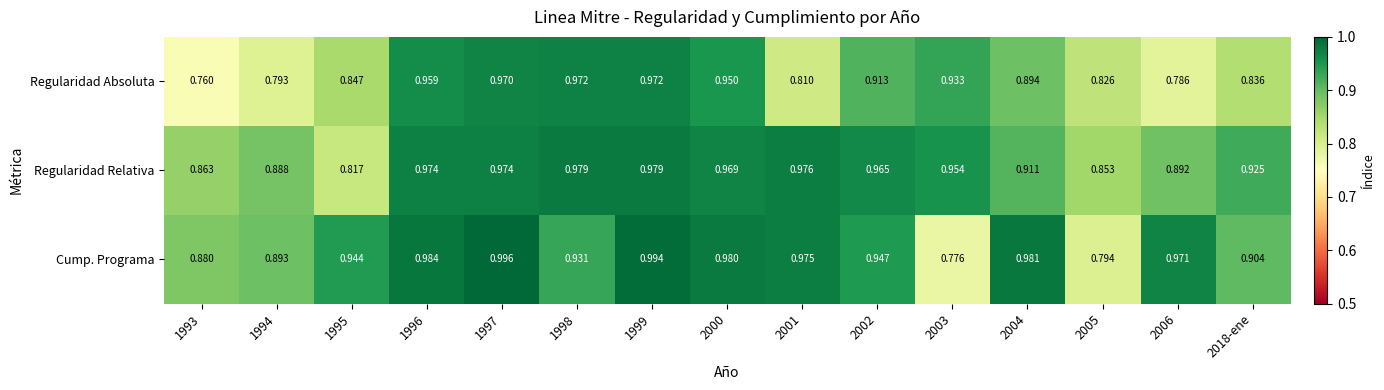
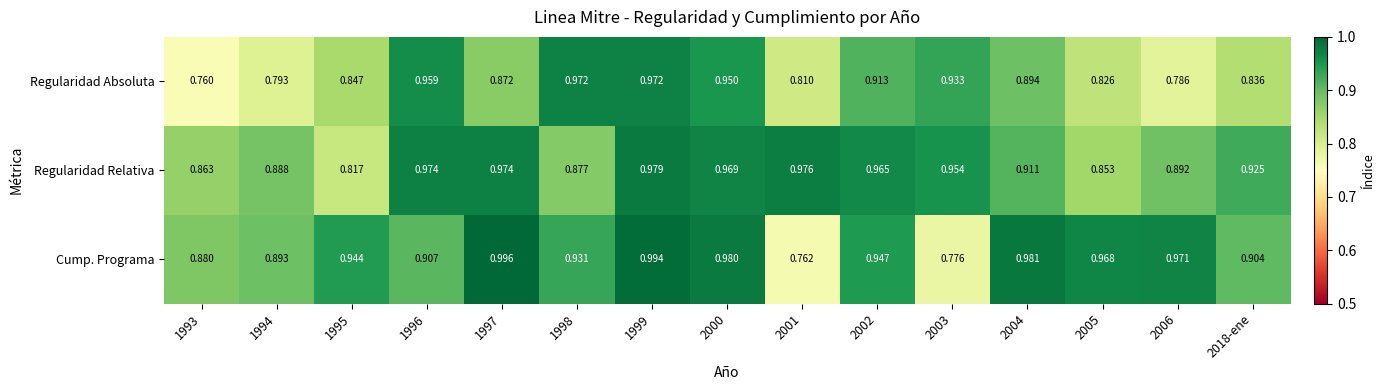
  {
    "Regularidad Absoluta": {
      "1993": 0.760,
      "1994": 0.793,
      "1995": 0.847,
      "1996": 0.959,
-     "1997": 0.970,
+     "1997": 0.872,
      "1998": 0.972,
      "1999": 0.972,
      "2000": 0.950,
      "2001": 0.810,
      "2002": 0.913,
      "2003": 0.933,
      "2004": 0.894,
      "2005": 0.826,
      "2006": 0.786,
      "2018-ene": 0.836
    },
    "Regularidad Relativa": {
      "1993": 0.863,
      "1994": 0.888,
      "1995": 0.817,
      "1996": 0.974,
      "1997": 0.974,
-     "1998": 0.979,
+     "1998": 0.877,
      "1999": 0.979,
      "2000": 0.969,
      "2001": 0.976,
      "2002": 0.965,
      "2003": 0.954,
      "2004": 0.911,
      "2005": 0.853,
      "2006": 0.892,
      "2018-ene": 0.925
    },
    "Cump. Programa": {
      "1993": 0.880,
      "1994": 0.893,
      "1995": 0.944,
-     "1996": 0.984,
+     "1996": 0.907,
      "1997": 0.996,
      "1998": 0.931,
      "1999": 0.994,
      "2000": 0.980,
-     "2001": 0.975,
+     "2001": 0.762,
      "2002": 0.947,
      "2003": 0.776,
      "2004": 0.981,
-     "2005": 0.794,
+     "2005": 0.968,
      "2006": 0.971,
      "2018-ene": 0.904
    }
  }
